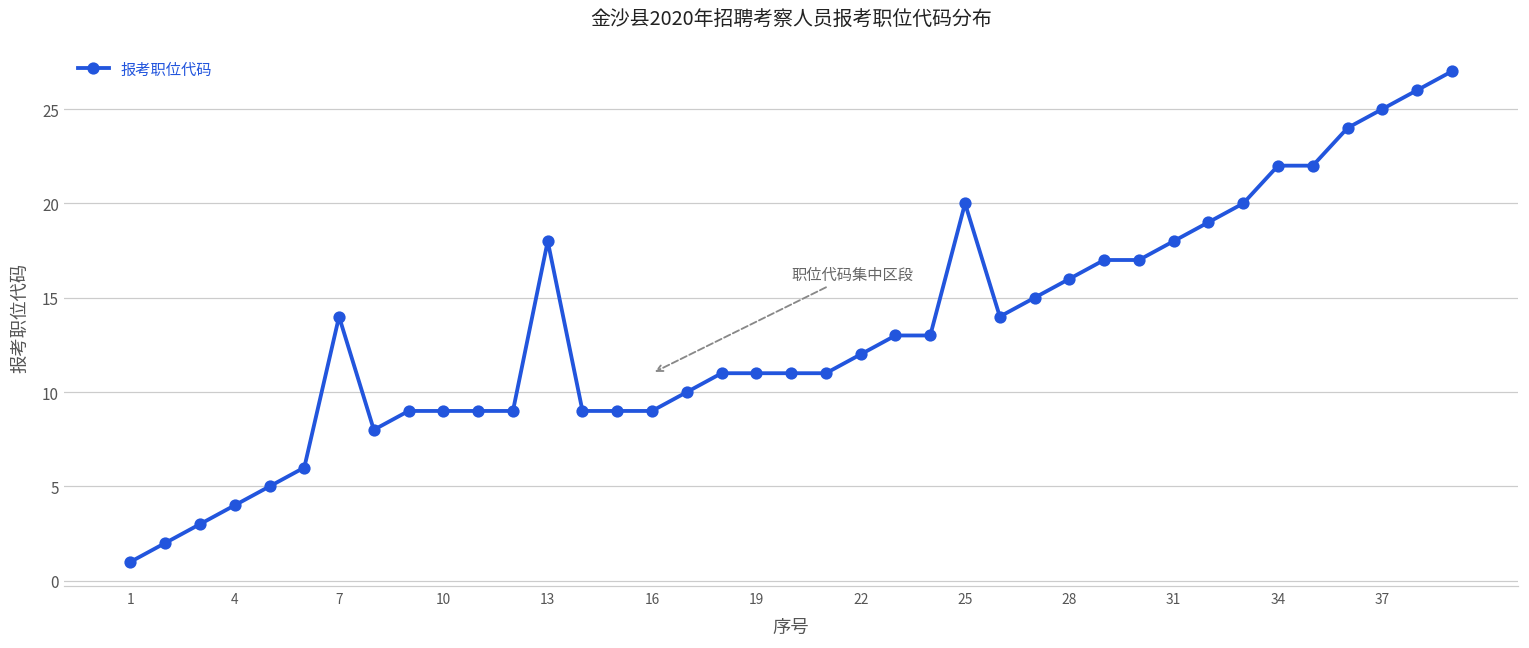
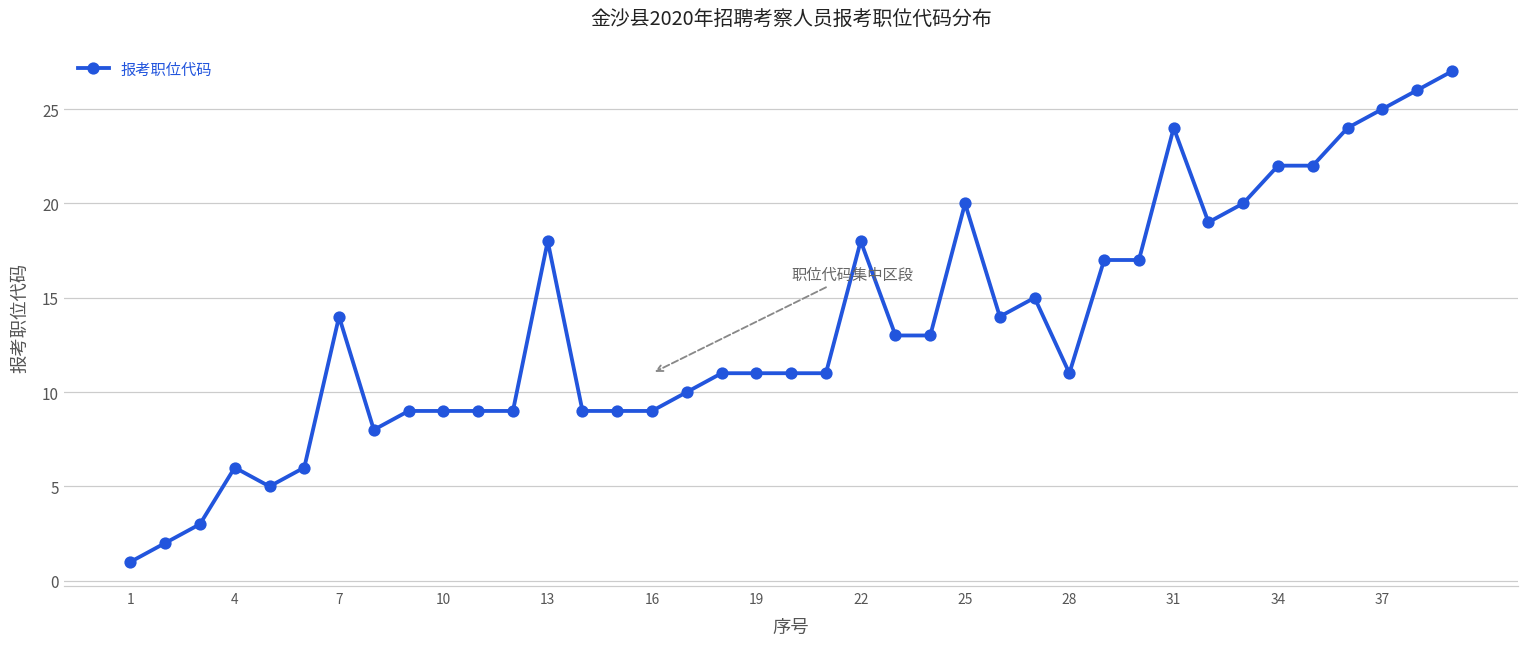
  {
    "1": 1,
-   "4": 4,
+   "4": 6,
    "7": 14,
    "10": 9,
    "13": 18,
    "16": 9,
    "19": 11,
-   "22": 12,
+   "22": 18,
    "25": 20,
-   "28": 16,
-   "31": 18,
+   "28": 11,
+   "31": 24,
    "34": 22,
    "37": 25
  }
